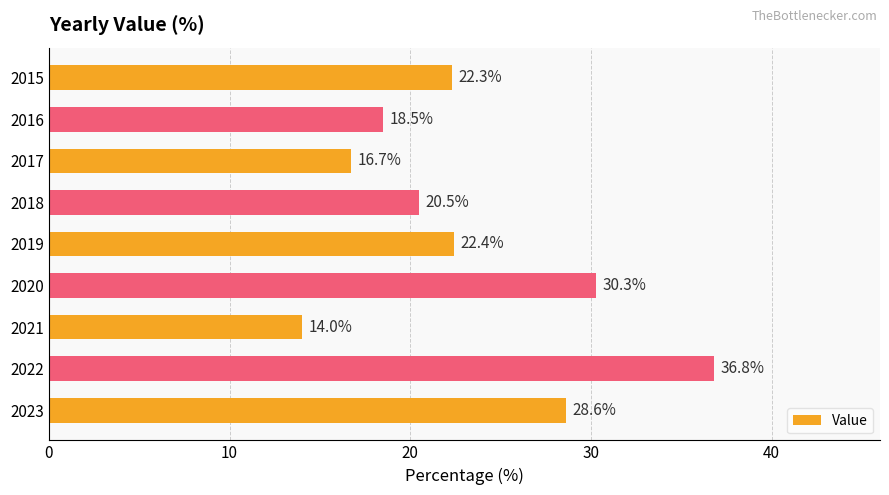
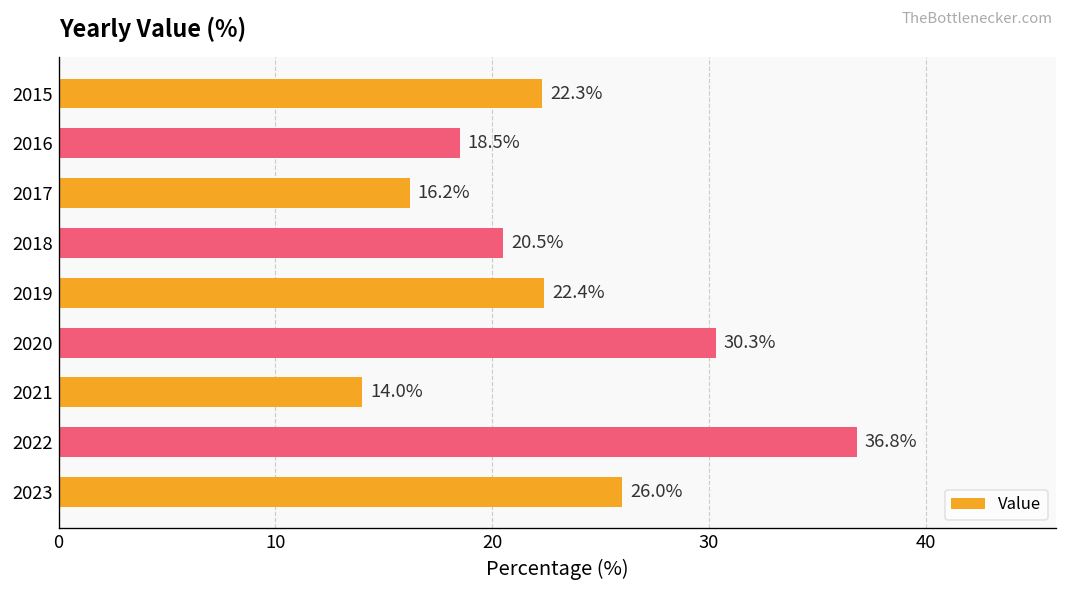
  {
    "2015": "22.3%",
    "2016": "18.5%",
-   "2017": "16.7%",
+   "2017": "16.2%",
    "2018": "20.5%",
    "2019": "22.4%",
    "2020": "30.3%",
    "2021": "14.0%",
    "2022": "36.8%",
-   "2023": "28.6%"
+   "2023": "26.0%"
  }
